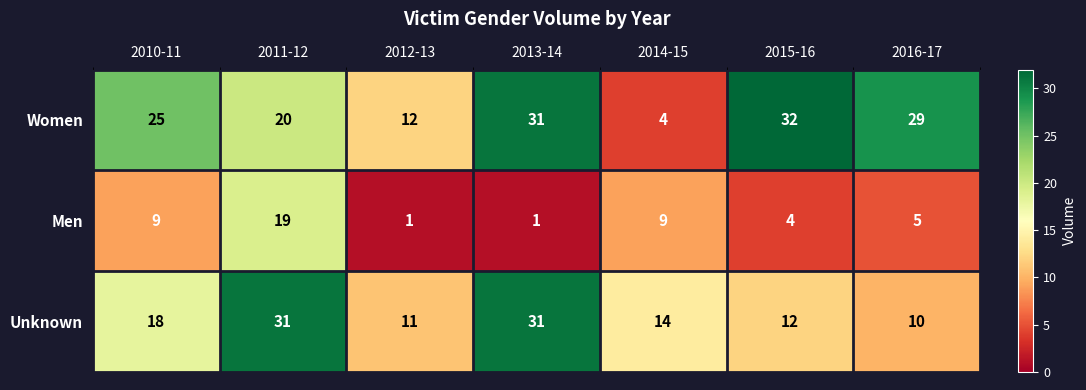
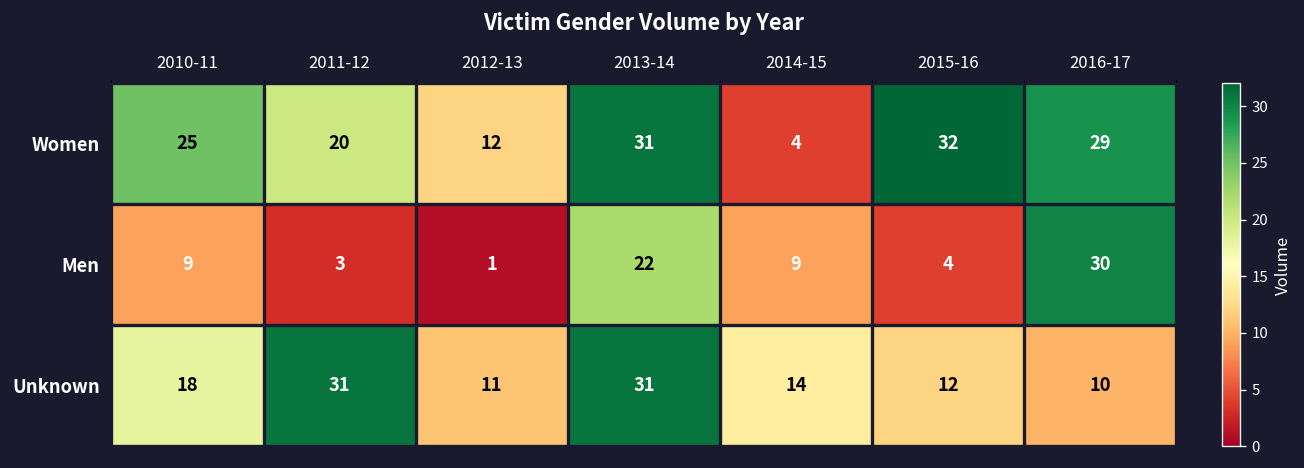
  {
    "Women": {
      "2010-11": 25,
      "2011-12": 20,
      "2012-13": 12,
      "2013-14": 31,
      "2014-15": 4,
      "2015-16": 32,
      "2016-17": 29
    },
    "Men": {
      "2010-11": 9,
-     "2011-12": 19,
+     "2011-12": 3,
      "2012-13": 1,
-     "2013-14": 1,
+     "2013-14": 22,
      "2014-15": 9,
      "2015-16": 4,
-     "2016-17": 5
+     "2016-17": 30
    },
    "Unknown": {
      "2010-11": 18,
      "2011-12": 31,
      "2012-13": 11,
      "2013-14": 31,
      "2014-15": 14,
      "2015-16": 12,
      "2016-17": 10
    }
  }
